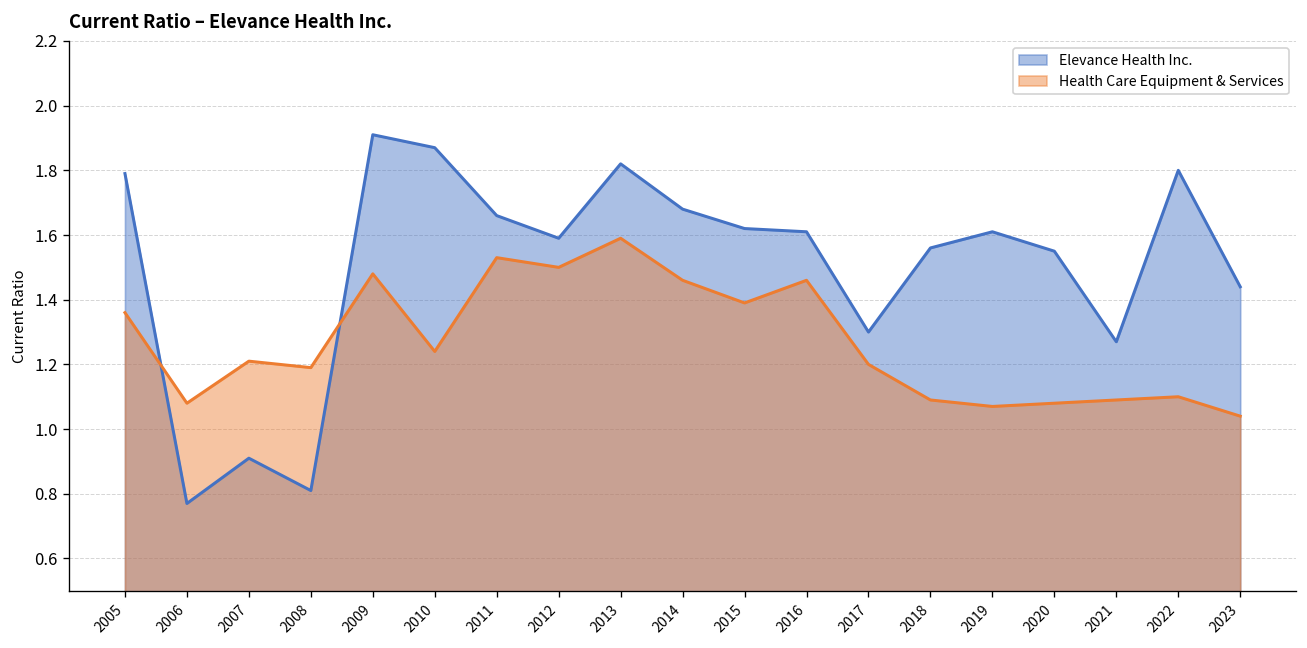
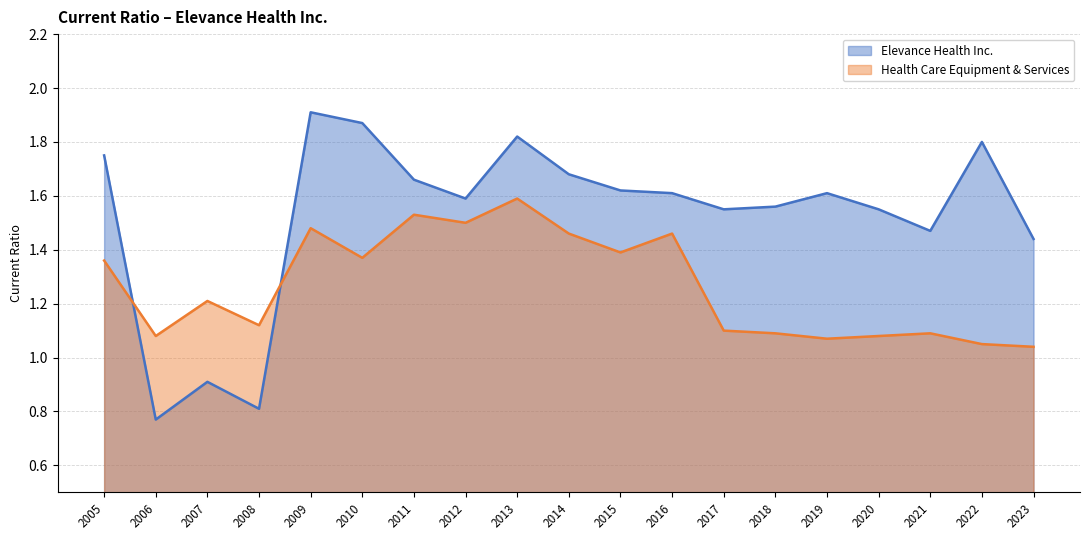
  {
    "Elevance Health Inc.": {
-     "2005": 1.79,
+     "2005": 1.75,
      "2006": 0.77,
      "2007": 0.91,
      "2008": 0.81,
      "2009": 1.91,
      "2010": 1.87,
      "2011": 1.66,
      "2012": 1.59,
      "2013": 1.82,
      "2014": 1.68,
      "2015": 1.62,
      "2016": 1.61,
-     "2017": 1.30,
+     "2017": 1.55,
      "2018": 1.56,
      "2019": 1.61,
      "2020": 1.55,
-     "2021": 1.27,
+     "2021": 1.47,
      "2022": 1.80,
      "2023": 1.44
    },
    "Health Care Equipment & Services": {
      "2005": 1.36,
      "2006": 1.08,
      "2007": 1.21,
-     "2008": 1.19,
+     "2008": 1.12,
      "2009": 1.48,
-     "2010": 1.24,
+     "2010": 1.37,
      "2011": 1.53,
      "2012": 1.50,
      "2013": 1.59,
      "2014": 1.46,
      "2015": 1.39,
      "2016": 1.46,
-     "2017": 1.2,
+     "2017": 1.1,
      "2018": 1.09,
      "2019": 1.07,
      "2020": 1.08,
      "2021": 1.09,
-     "2022": 1.10,
+     "2022": 1.05,
      "2023": 1.04
    }
  }
